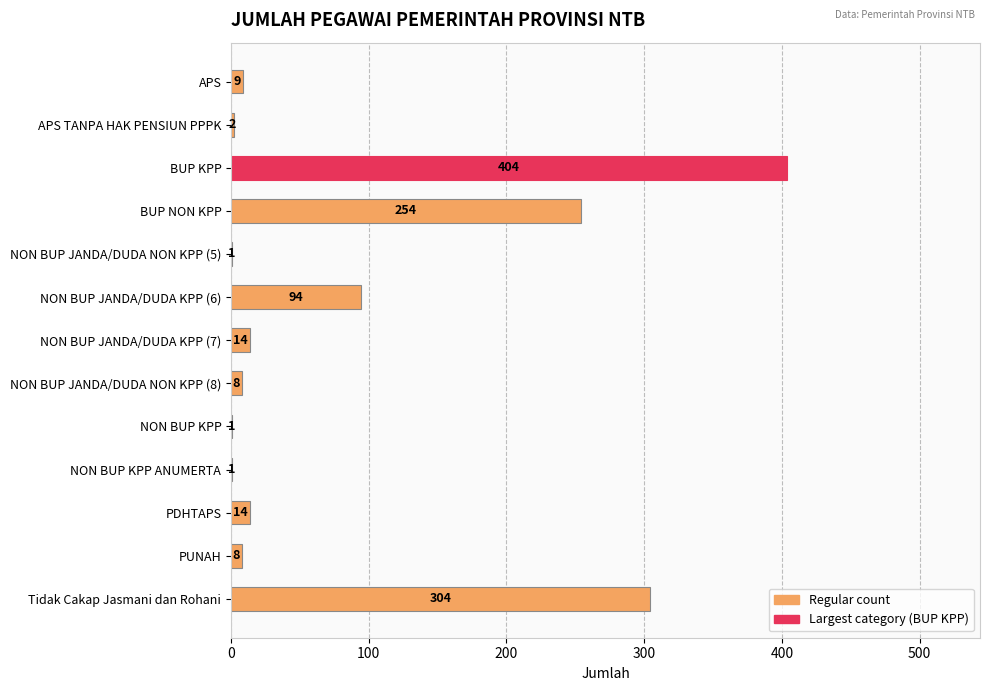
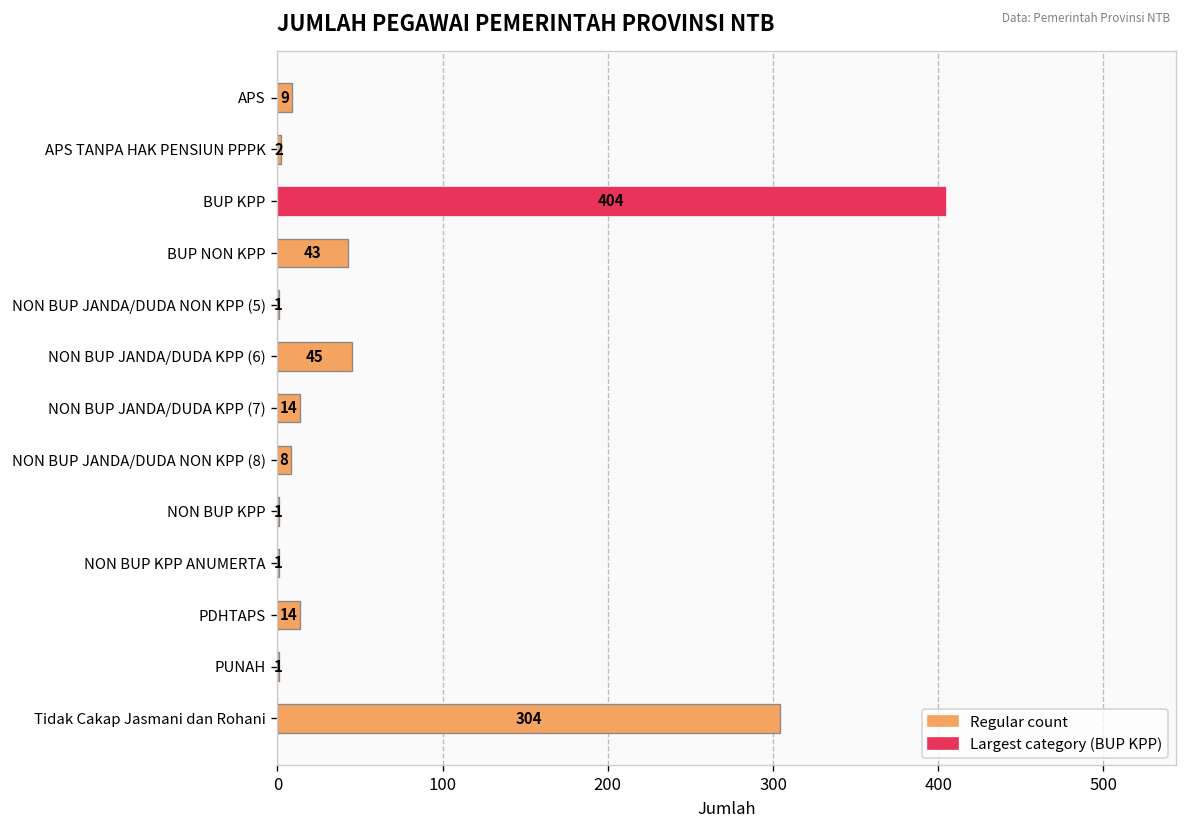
  {
    "APS": 9,
    "APS TANPA HAK PENSIUN PPPK": 2,
    "BUP KPP": 404,
-   "BUP NON KPP": 254,
+   "BUP NON KPP": 43,
    "NON BUP JANDA/DUDA NON KPP (5)": 1,
-   "NON BUP JANDA/DUDA KPP (6)": 94,
+   "NON BUP JANDA/DUDA KPP (6)": 45,
    "NON BUP JANDA/DUDA KPP (7)": 14,
    "NON BUP JANDA/DUDA NON KPP (8)": 8,
    "NON BUP KPP": 1,
    "NON BUP KPP ANUMERTA": 1,
    "PDHTAPS": 14,
-   "PUNAH": 8,
+   "PUNAH": 1,
    "Tidak Cakap Jasmani dan Rohani": 304
  }
